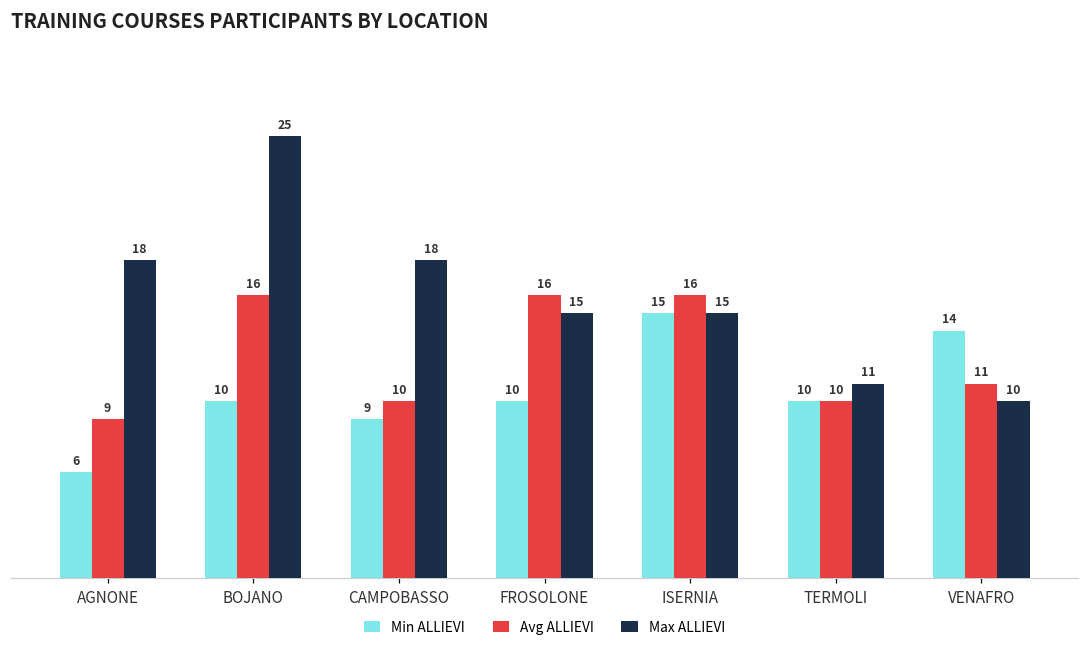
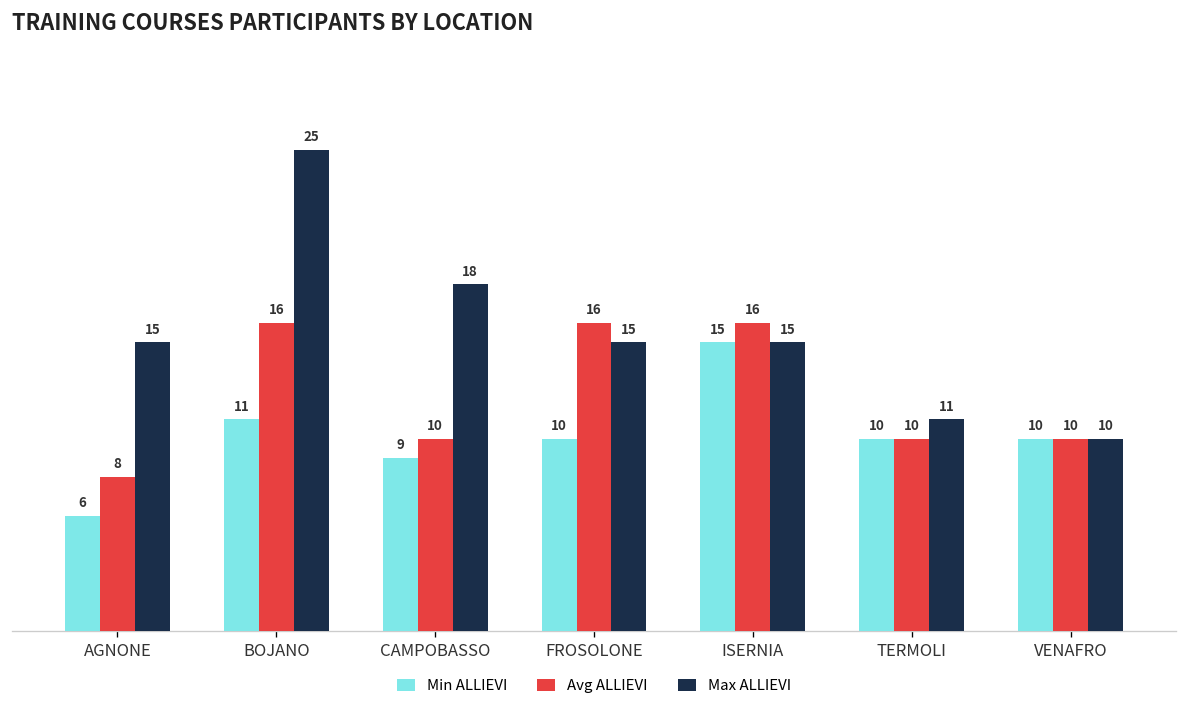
  {
    "Min ALLIEVI": {
      "AGNONE": 6,
-     "BOJANO": 10,
+     "BOJANO": 11,
      "CAMPOBASSO": 9,
      "FROSOLONE": 10,
      "ISERNIA": 15,
      "TERMOLI": 10,
-     "VENAFRO": 14
+     "VENAFRO": 10
    },
    "Avg ALLIEVI": {
-     "AGNONE": 9,
+     "AGNONE": 8,
      "BOJANO": 16,
      "CAMPOBASSO": 10,
      "FROSOLONE": 16,
      "ISERNIA": 16,
      "TERMOLI": 10,
-     "VENAFRO": 11
+     "VENAFRO": 10
    },
    "Max ALLIEVI": {
-     "AGNONE": 18,
+     "AGNONE": 15,
      "BOJANO": 25,
      "CAMPOBASSO": 18,
      "FROSOLONE": 15,
      "ISERNIA": 15,
      "TERMOLI": 11,
      "VENAFRO": 10
    }
  }
